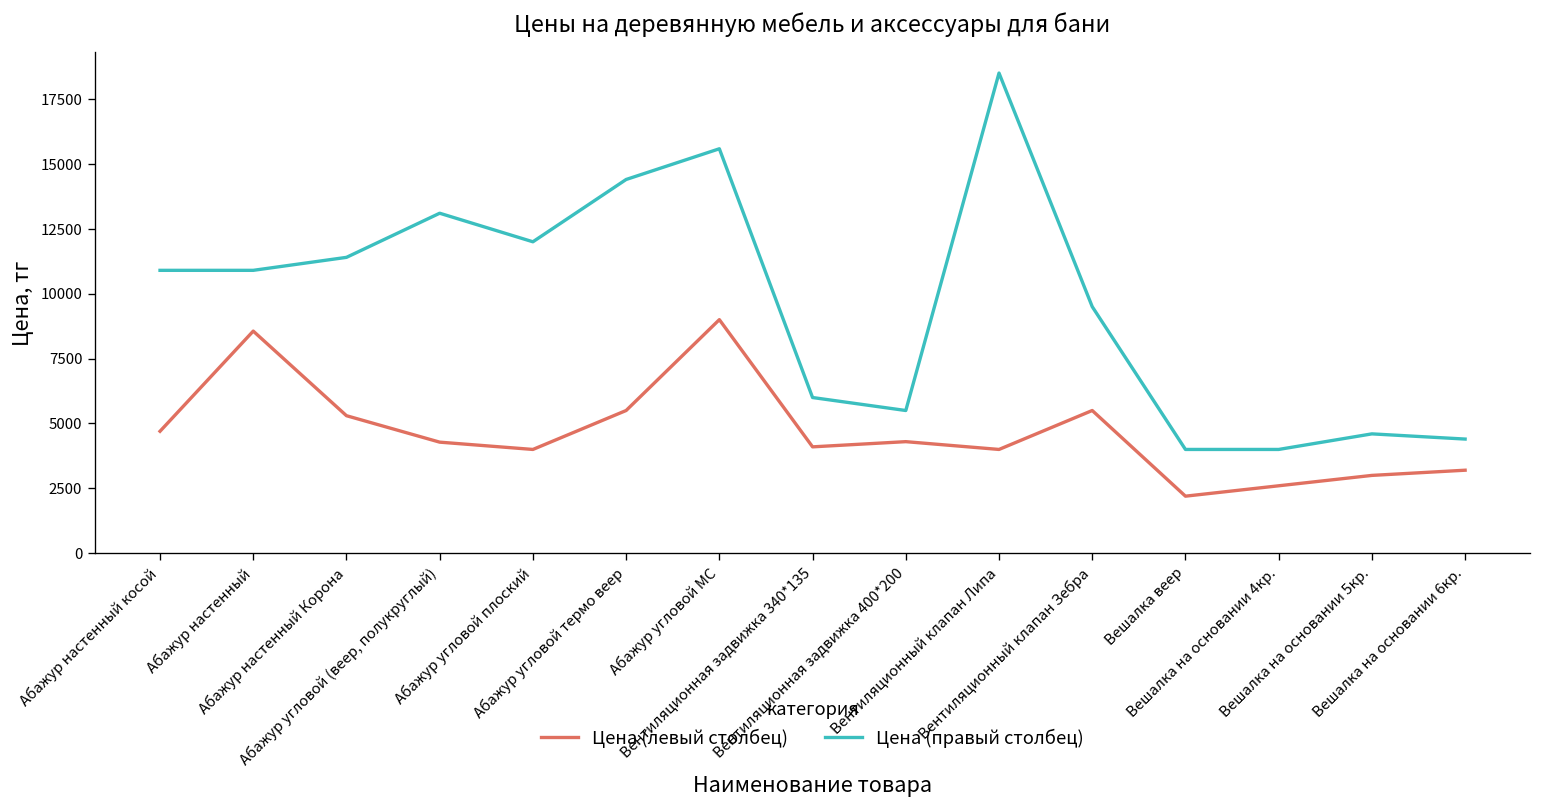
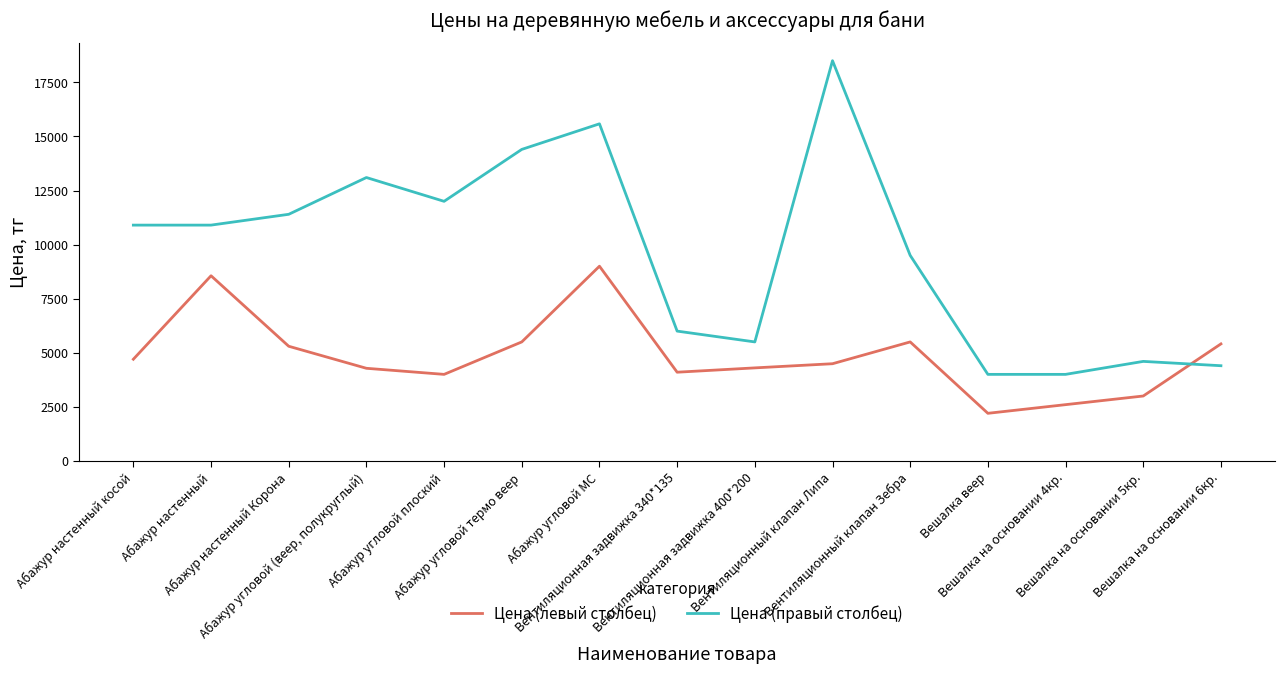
  {
    "Цена (левый столбец)": {
      "Абажур настенный косой": 4700,
      "Абажур настенный": 8600,
      "Абажур настенный Корона": 5300,
      "Абажур угловой (веер, полукруглый)": 4300,
      "Абажур угловой плоский": 4000,
      "Абажур угловой термо веер": 5500,
      "Абажур угловой МС": 9000,
      "Вентиляционная задвижка 340*135": 4100,
      "Вентиляционная задвижка 400*200": 4300,
-     "Вентиляционный клапан Липа": 4000,
+     "Вентиляционный клапан Липа": 4500,
      "Вентиляционный клапан Зебра": 5500,
      "Вешалка веер": 2200,
      "Вешалка на основании 4кр.": 2600,
      "Вешалка на основании 5кр.": 3000,
-     "Вешалка на основании 6кр.": 3200
+     "Вешалка на основании 6кр.": 5400
    },
    "Цена (правый столбец)": {
      "Абажур настенный косой": 10900,
      "Абажур настенный": 10900,
      "Абажур настенный Корона": 11400,
      "Абажур угловой (веер, полукруглый)": 13100,
      "Абажур угловой плоский": 12000,
      "Абажур угловой термо веер": 14400,
      "Абажур угловой МС": 15600,
      "Вентиляционная задвижка 340*135": 6000,
      "Вентиляционная задвижка 400*200": 5500,
      "Вентиляционный клапан Липа": 18500,
      "Вентиляционный клапан Зебра": 9500,
      "Вешалка веер": 4000,
      "Вешалка на основании 4кр.": 4000,
      "Вешалка на основании 5кр.": 4600,
      "Вешалка на основании 6кр.": 4400
    }
  }
